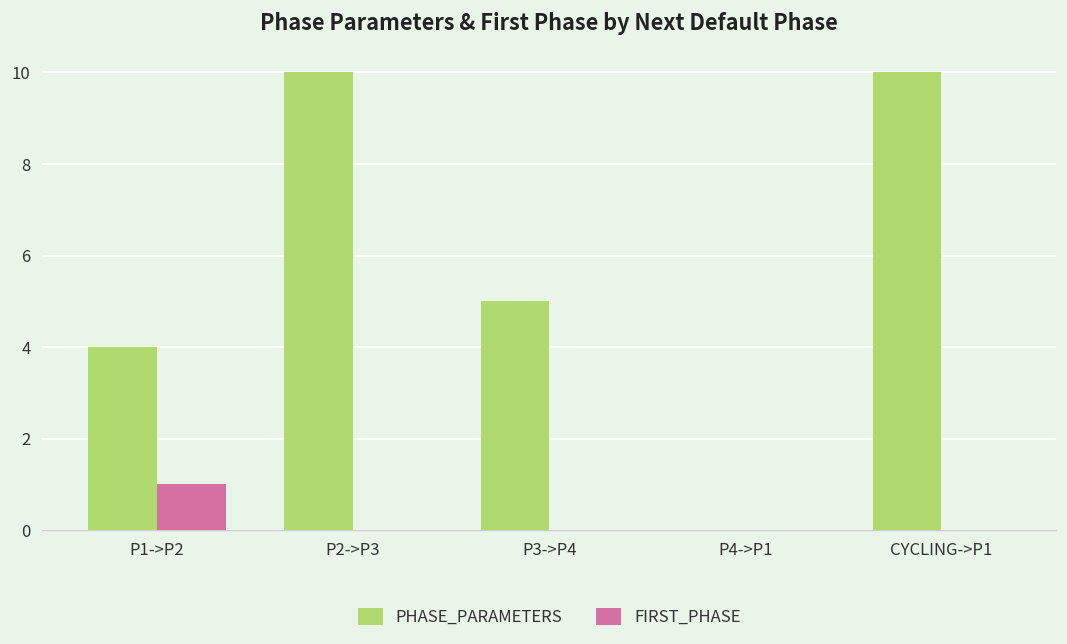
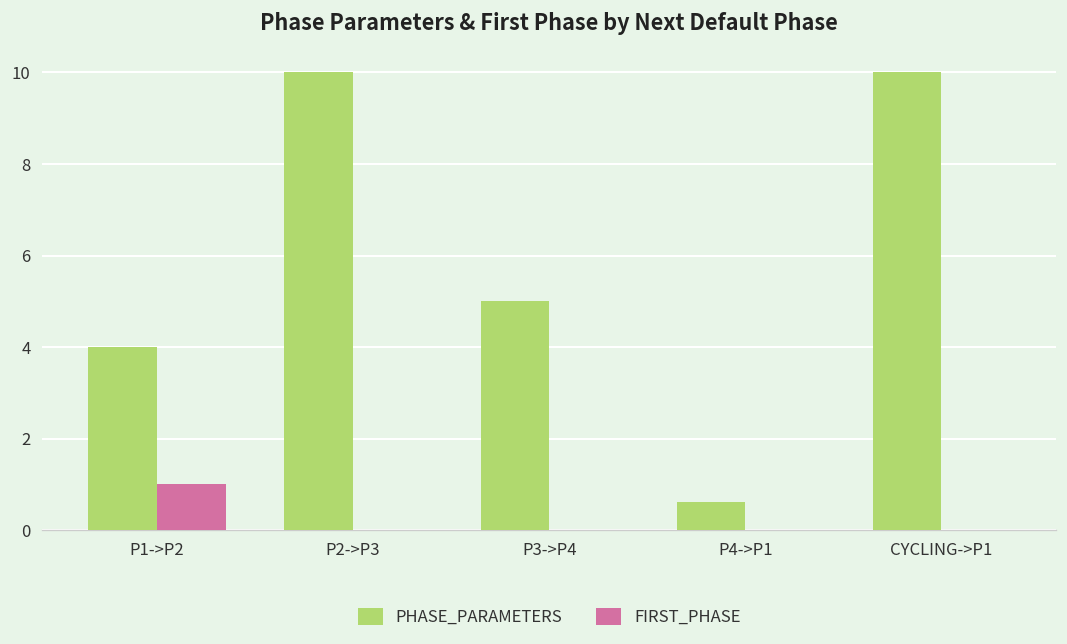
  {
    "PHASE_PARAMETERS": {
      "P1->P2": 4.0,
      "P2->P3": 10.0,
      "P3->P4": 5.0,
-     "P4->P1": 0.0,
+     "P4->P1": 0.6,
      "CYCLING->P1": 10.0
    },
    "FIRST_PHASE": {
      "P1->P2": 1.0,
      "P2->P3": 0.0,
      "P3->P4": 0.0,
      "P4->P1": 0.0,
      "CYCLING->P1": 0.0
    }
  }
